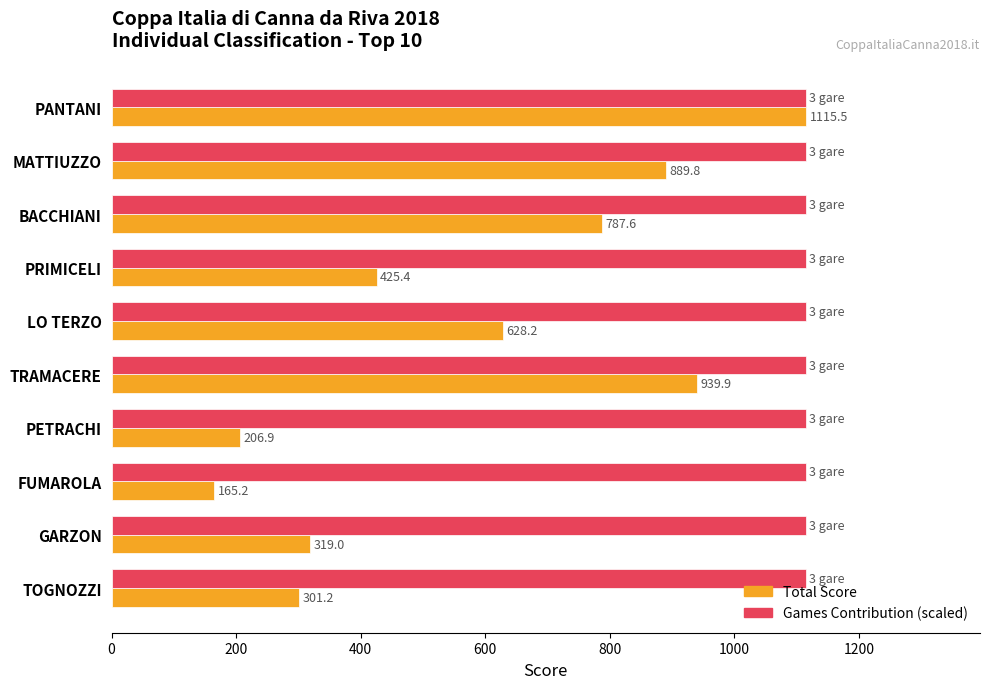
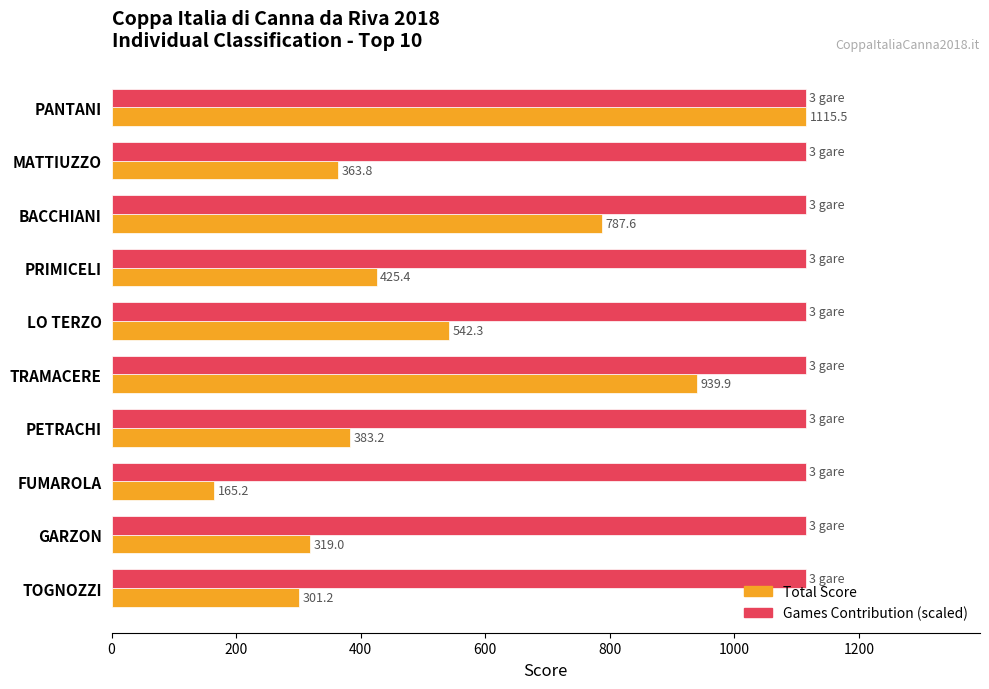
  {
    "Total Score": {
      "PANTANI": 1115.5,
-     "MATTIUZZO": 889.8,
+     "MATTIUZZO": 363.8,
      "BACCHIANI": 787.6,
      "PRIMICELI": 425.4,
-     "LO TERZO": 628.2,
+     "LO TERZO": 542.3,
      "TRAMACERE": 939.9,
-     "PETRACHI": 206.9,
+     "PETRACHI": 383.2,
      "FUMAROLA": 165.2,
      "GARZON": 319.0,
      "TOGNOZZI": 301.2
    }
  }
